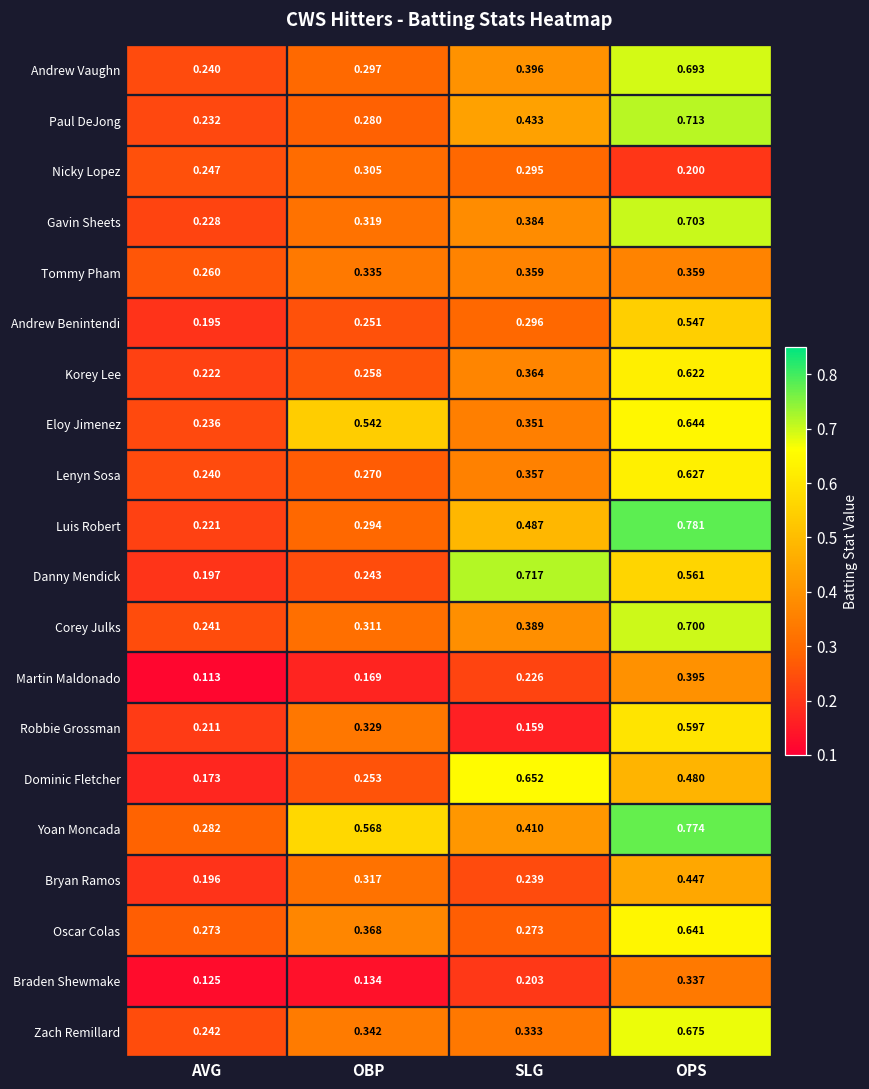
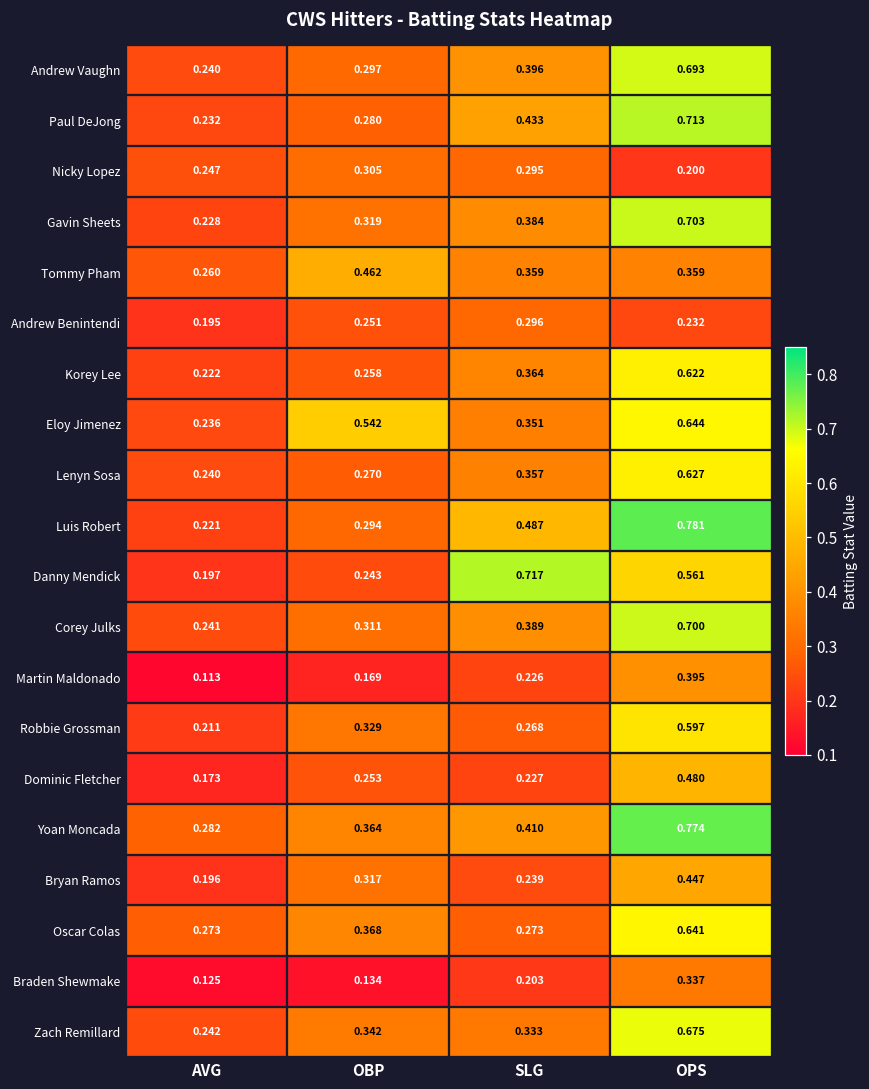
  {
    "Andrew Vaughn": {
      "AVG": 0.240,
      "OBP": 0.297,
      "SLG": 0.396,
      "OPS": 0.693
    },
    "Paul DeJong": {
      "AVG": 0.232,
      "OBP": 0.280,
      "SLG": 0.433,
      "OPS": 0.713
    },
    "Nicky Lopez": {
      "AVG": 0.247,
      "OBP": 0.305,
      "SLG": 0.295,
      "OPS": 0.200
    },
    "Gavin Sheets": {
      "AVG": 0.228,
      "OBP": 0.319,
      "SLG": 0.384,
      "OPS": 0.703
    },
    "Tommy Pham": {
      "AVG": 0.260,
-     "OBP": 0.335,
+     "OBP": 0.462,
      "SLG": 0.359,
      "OPS": 0.359
    },
    "Andrew Benintendi": {
      "AVG": 0.195,
      "OBP": 0.251,
      "SLG": 0.296,
-     "OPS": 0.547
+     "OPS": 0.232
    },
    "Korey Lee": {
      "AVG": 0.222,
      "OBP": 0.258,
      "SLG": 0.364,
      "OPS": 0.622
    },
    "Eloy Jimenez": {
      "AVG": 0.236,
      "OBP": 0.542,
      "SLG": 0.351,
      "OPS": 0.644
    },
    "Lenyn Sosa": {
      "AVG": 0.240,
      "OBP": 0.270,
      "SLG": 0.357,
      "OPS": 0.627
    },
    "Luis Robert": {
      "AVG": 0.221,
      "OBP": 0.294,
      "SLG": 0.487,
      "OPS": 0.781
    },
    "Danny Mendick": {
      "AVG": 0.197,
      "OBP": 0.243,
      "SLG": 0.717,
      "OPS": 0.561
    },
    "Corey Julks": {
      "AVG": 0.241,
      "OBP": 0.311,
      "SLG": 0.389,
      "OPS": 0.700
    },
    "Martin Maldonado": {
      "AVG": 0.113,
      "OBP": 0.169,
      "SLG": 0.226,
      "OPS": 0.395
    },
    "Robbie Grossman": {
      "AVG": 0.211,
      "OBP": 0.329,
-     "SLG": 0.159,
+     "SLG": 0.268,
      "OPS": 0.597
    },
    "Dominic Fletcher": {
      "AVG": 0.173,
      "OBP": 0.253,
-     "SLG": 0.652,
+     "SLG": 0.227,
      "OPS": 0.480
    },
    "Yoan Moncada": {
      "AVG": 0.282,
-     "OBP": 0.568,
+     "OBP": 0.364,
      "SLG": 0.410,
      "OPS": 0.774
    },
    "Bryan Ramos": {
      "AVG": 0.196,
      "OBP": 0.317,
      "SLG": 0.239,
      "OPS": 0.447
    },
    "Oscar Colas": {
      "AVG": 0.273,
      "OBP": 0.368,
      "SLG": 0.273,
      "OPS": 0.641
    },
    "Braden Shewmake": {
      "AVG": 0.125,
      "OBP": 0.134,
      "SLG": 0.203,
      "OPS": 0.337
    },
    "Zach Remillard": {
      "AVG": 0.242,
      "OBP": 0.342,
      "SLG": 0.333,
      "OPS": 0.675
    }
  }
